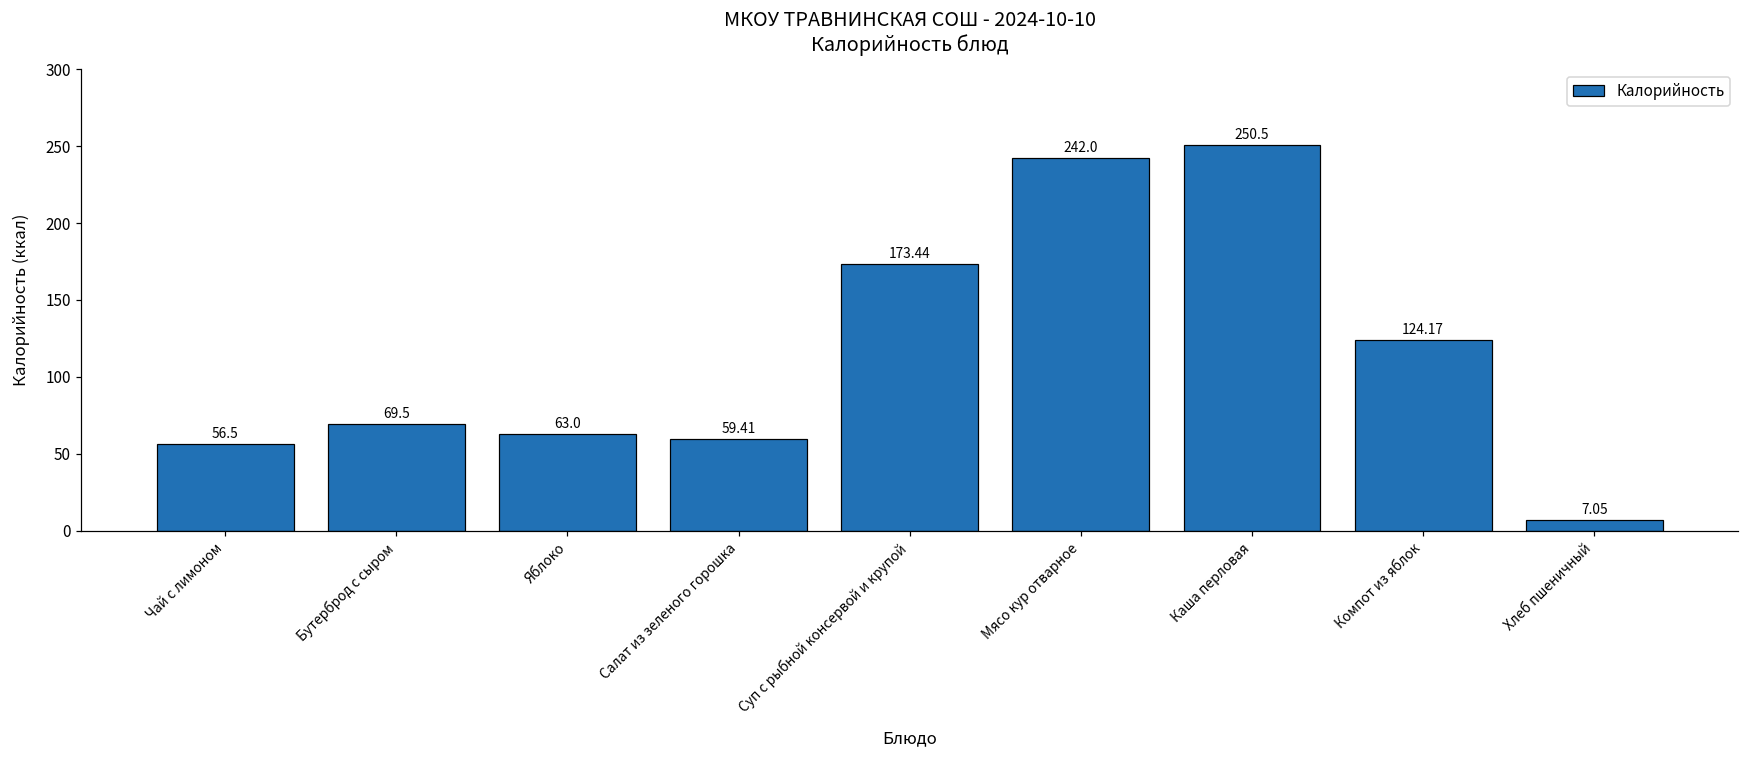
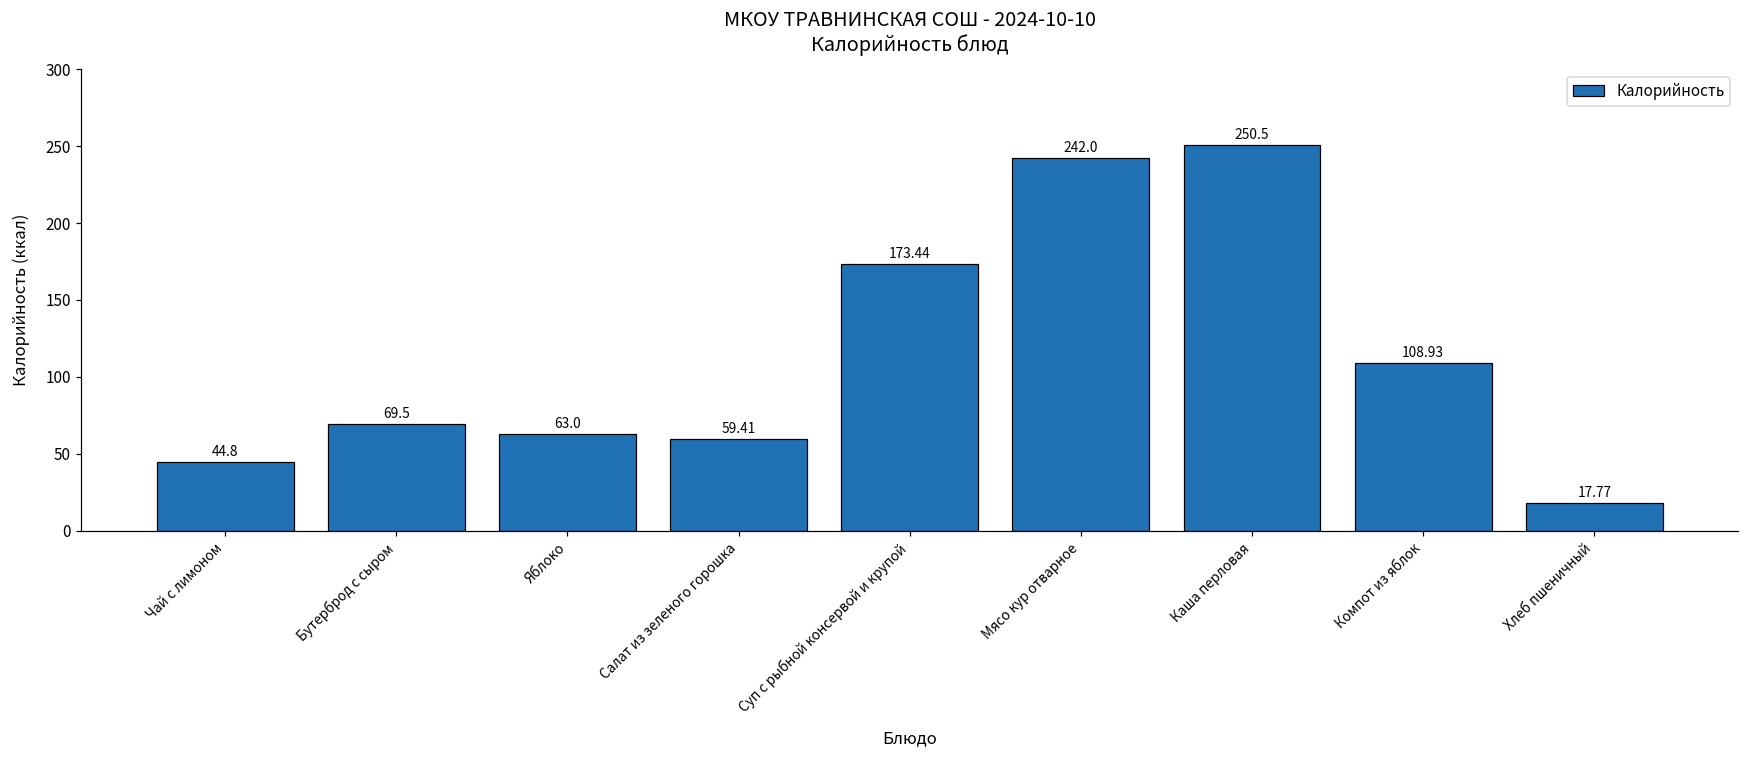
  {
-   "Чай с лимоном": 56.5,
+   "Чай с лимоном": 44.8,
    "Бутерброд с сыром": 69.5,
    "Яблоко": 63.0,
    "Салат из зеленого горошка": 59.41,
    "Суп с рыбной консервой и крупой": 173.44,
    "Мясо кур отварное": 242.0,
    "Каша перловая": 250.5,
-   "Компот из яблок": 124.17,
-   "Хлеб пшеничный": 7.05
+   "Компот из яблок": 108.93,
+   "Хлеб пшеничный": 17.77
  }
